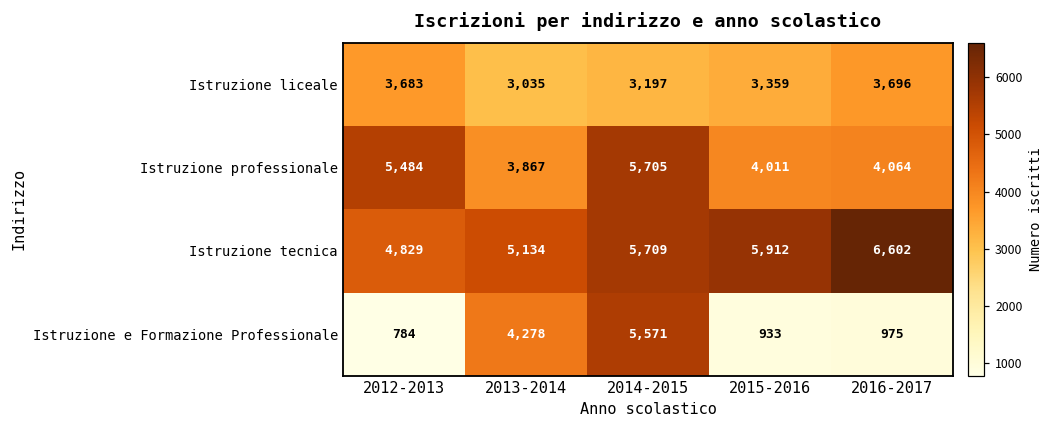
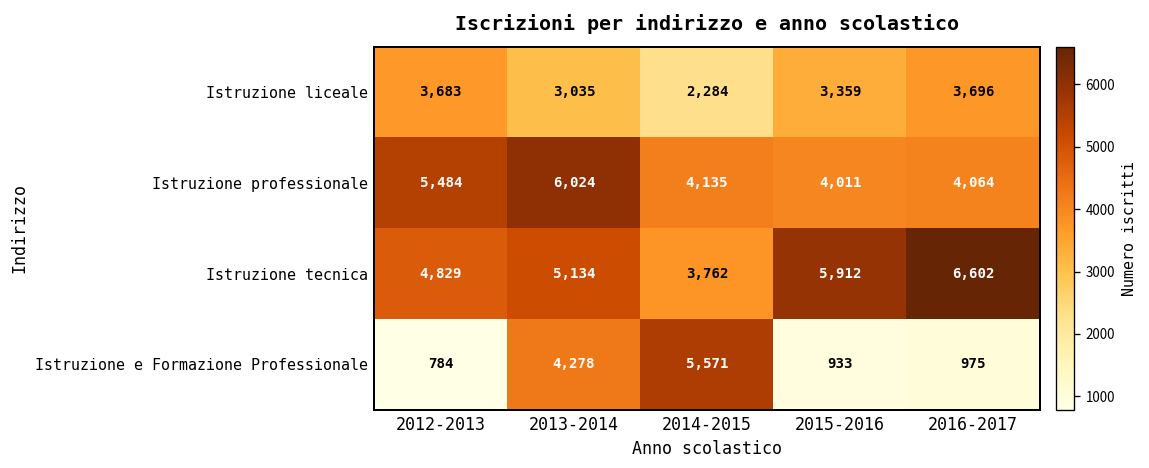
  {
    "Istruzione liceale": {
      "2012-2013": "3,683",
      "2013-2014": "3,035",
-     "2014-2015": "3,197",
+     "2014-2015": "2,284",
      "2015-2016": "3,359",
      "2016-2017": "3,696"
    },
    "Istruzione professionale": {
      "2012-2013": "5,484",
-     "2013-2014": "3,867",
-     "2014-2015": "5,705",
+     "2013-2014": "6,024",
+     "2014-2015": "4,135",
      "2015-2016": "4,011",
      "2016-2017": "4,064"
    },
    "Istruzione tecnica": {
      "2012-2013": "4,829",
      "2013-2014": "5,134",
-     "2014-2015": "5,709",
+     "2014-2015": "3,762",
      "2015-2016": "5,912",
      "2016-2017": "6,602"
    },
    "Istruzione e Formazione Professionale": {
      "2012-2013": "784",
      "2013-2014": "4,278",
      "2014-2015": "5,571",
      "2015-2016": "933",
      "2016-2017": "975"
    }
  }
